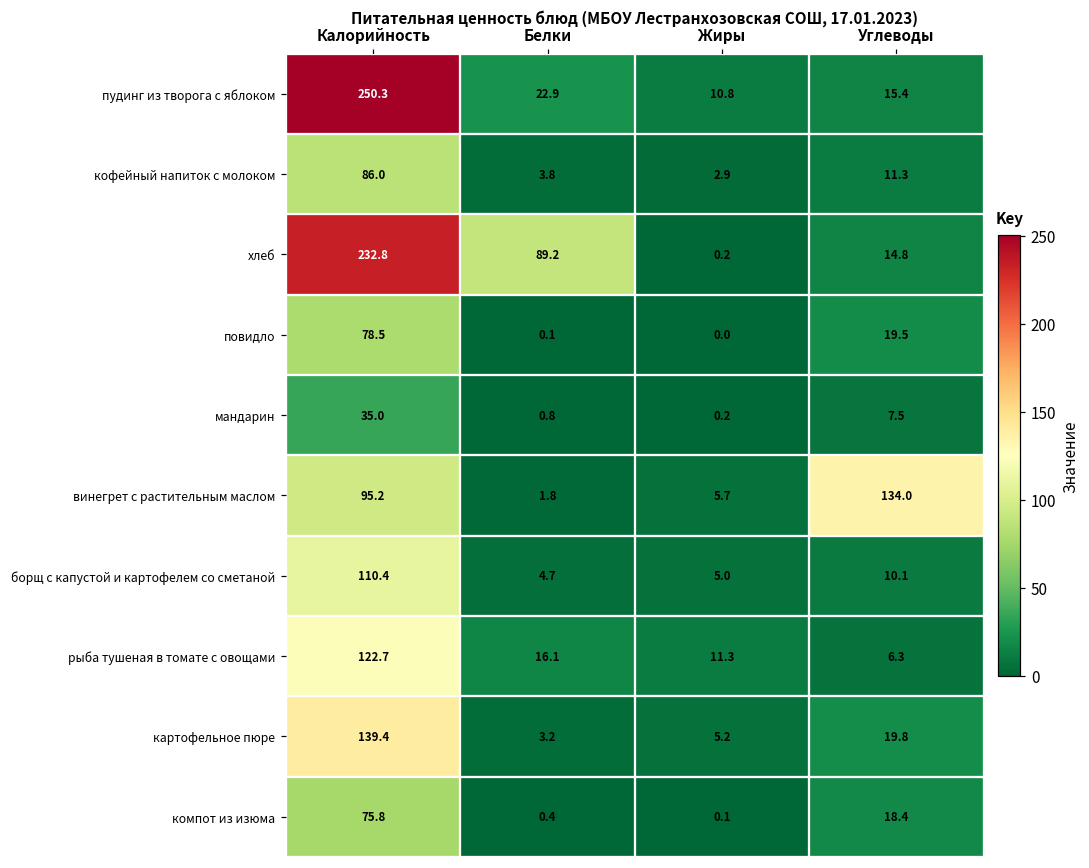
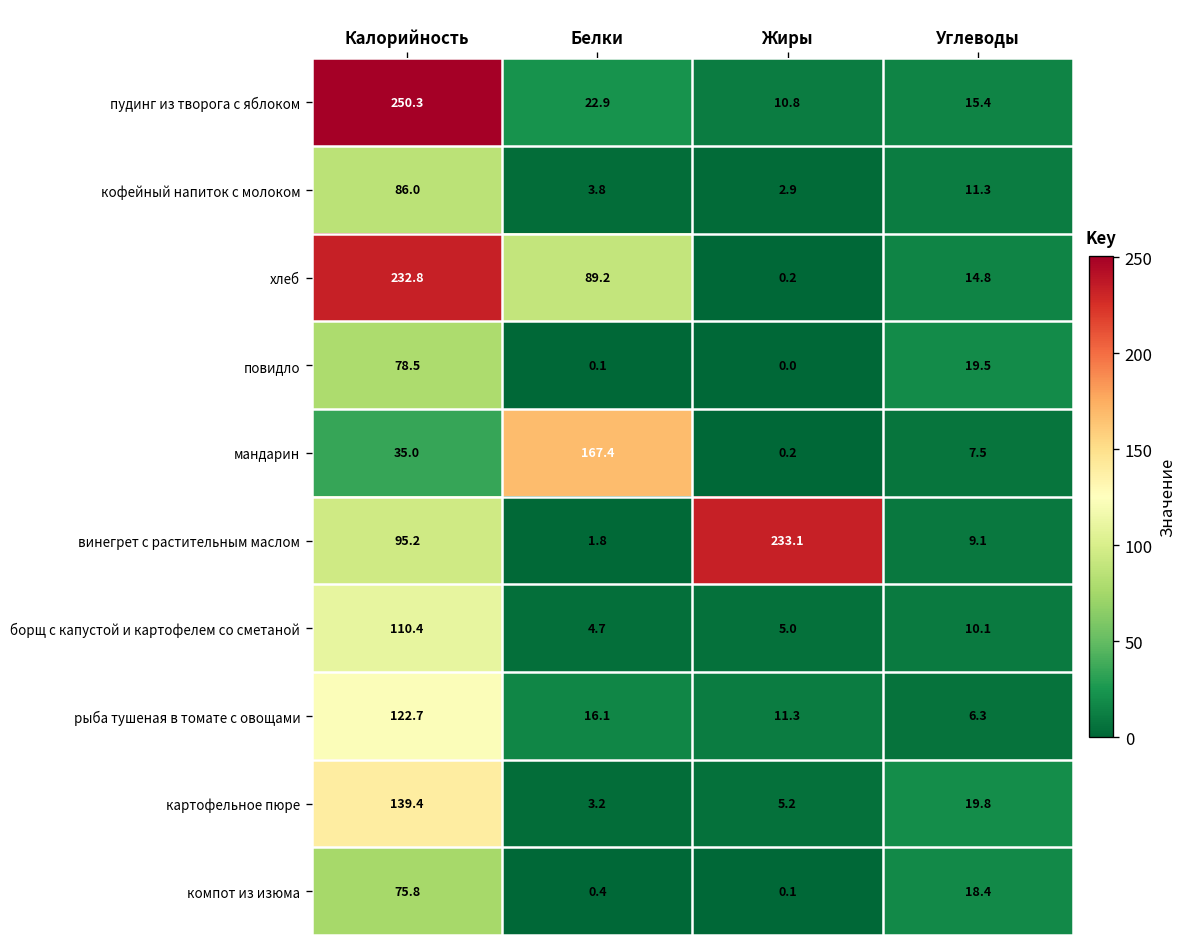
  {
    "пудинг из творога с яблоком": {
      "Калорийность": 250.3,
      "Белки": 22.9,
      "Жиры": 10.8,
      "Углеводы": 15.4
    },
    "кофейный напиток с молоком": {
      "Калорийность": 86.0,
      "Белки": 3.8,
      "Жиры": 2.9,
      "Углеводы": 11.3
    },
    "хлеб": {
      "Калорийность": 232.8,
      "Белки": 89.2,
      "Жиры": 0.2,
      "Углеводы": 14.8
    },
    "повидло": {
      "Калорийность": 78.5,
      "Белки": 0.1,
      "Жиры": 0.0,
      "Углеводы": 19.5
    },
    "мандарин": {
      "Калорийность": 35.0,
-     "Белки": 0.8,
+     "Белки": 167.4,
      "Жиры": 0.2,
      "Углеводы": 7.5
    },
    "винегрет с растительным маслом": {
      "Калорийность": 95.2,
      "Белки": 1.8,
-     "Жиры": 5.7,
-     "Углеводы": 134.0
+     "Жиры": 233.1,
+     "Углеводы": 9.1
    },
    "борщ с капустой и картофелем со сметаной": {
      "Калорийность": 110.4,
      "Белки": 4.7,
      "Жиры": 5.0,
      "Углеводы": 10.1
    },
    "рыба тушеная в томате с овощами": {
      "Калорийность": 122.7,
      "Белки": 16.1,
      "Жиры": 11.3,
      "Углеводы": 6.3
    },
    "картофельное пюре": {
      "Калорийность": 139.4,
      "Белки": 3.2,
      "Жиры": 5.2,
      "Углеводы": 19.8
    },
    "компот из изюма": {
      "Калорийность": 75.8,
      "Белки": 0.4,
      "Жиры": 0.1,
      "Углеводы": 18.4
    }
  }
